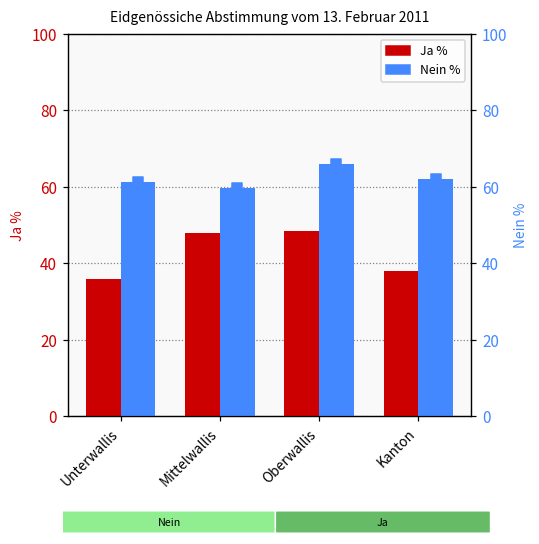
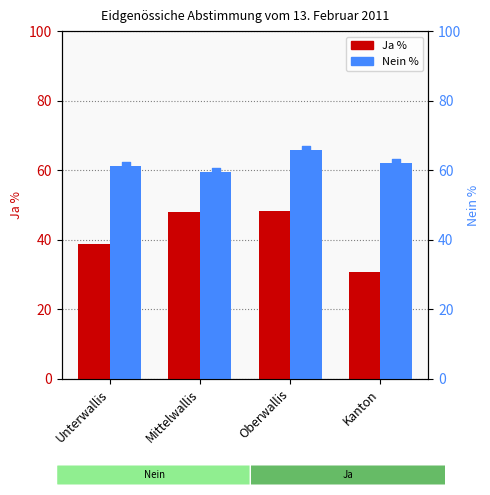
  {
    "Ja %": {
-     "Unterwallis": 36,
+     "Unterwallis": 39,
      "Mittelwallis": 48,
      "Oberwallis": 48,
-     "Kanton": 38
+     "Kanton": 31
    },
    "Nein %": {
      "Unterwallis": 61,
      "Mittelwallis": 60,
      "Oberwallis": 66,
      "Kanton": 62
    }
  }
